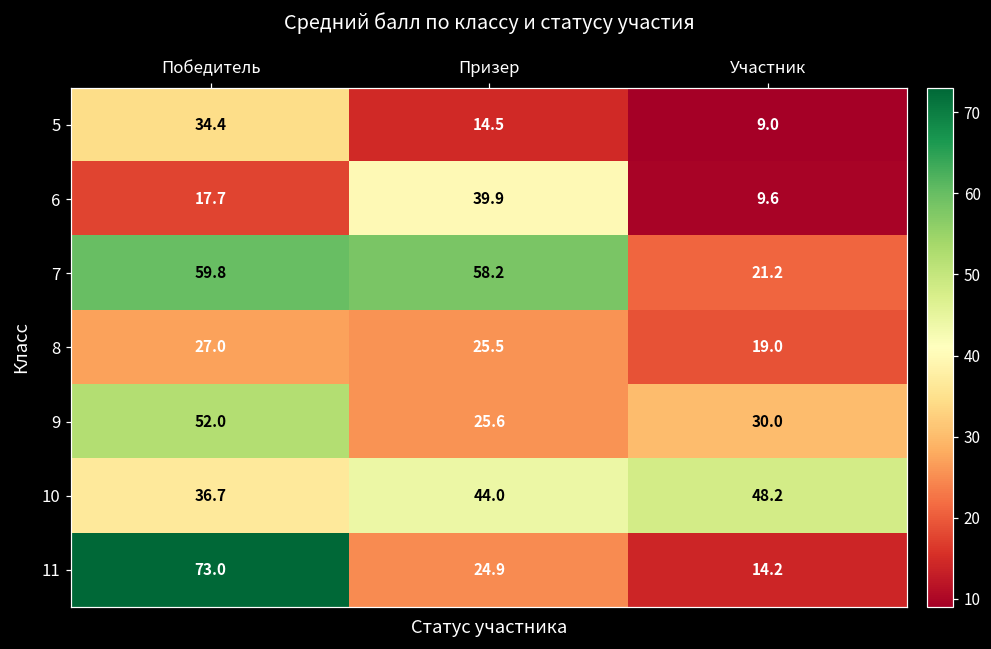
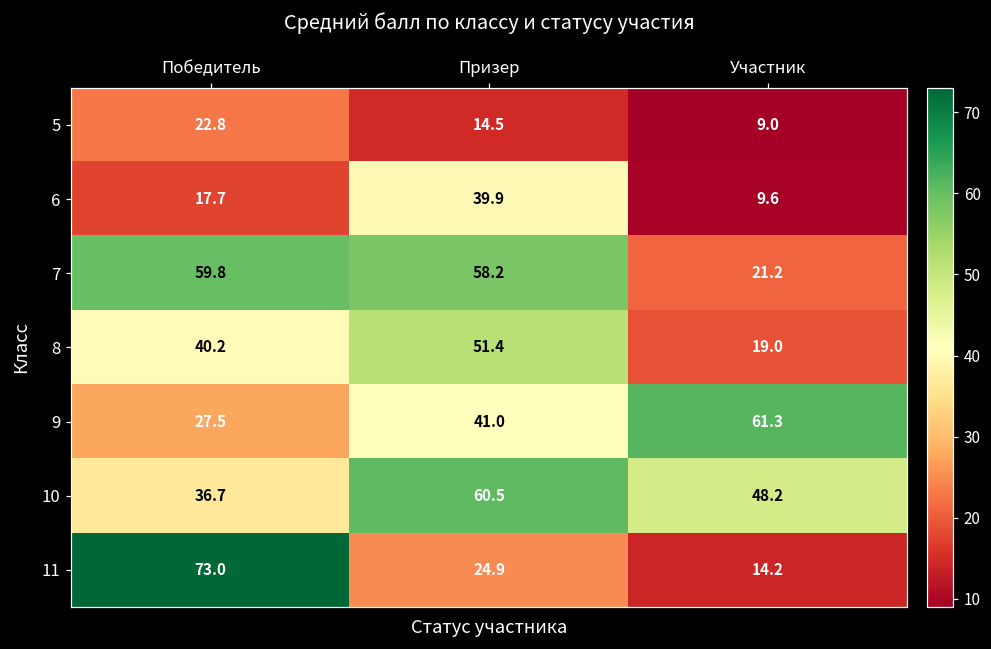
  {
    "5": {
-     "Победитель": 34.4,
+     "Победитель": 22.8,
      "Призер": 14.5,
      "Участник": 9.0
    },
    "6": {
      "Победитель": 17.7,
      "Призер": 39.9,
      "Участник": 9.6
    },
    "7": {
      "Победитель": 59.8,
      "Призер": 58.2,
      "Участник": 21.2
    },
    "8": {
-     "Победитель": 27.0,
-     "Призер": 25.5,
+     "Победитель": 40.2,
+     "Призер": 51.4,
      "Участник": 19.0
    },
    "9": {
-     "Победитель": 52.0,
-     "Призер": 25.6,
-     "Участник": 30.0
+     "Победитель": 27.5,
+     "Призер": 41.0,
+     "Участник": 61.3
    },
    "10": {
      "Победитель": 36.7,
-     "Призер": 44.0,
+     "Призер": 60.5,
      "Участник": 48.2
    },
    "11": {
      "Победитель": 73.0,
      "Призер": 24.9,
      "Участник": 14.2
    }
  }
